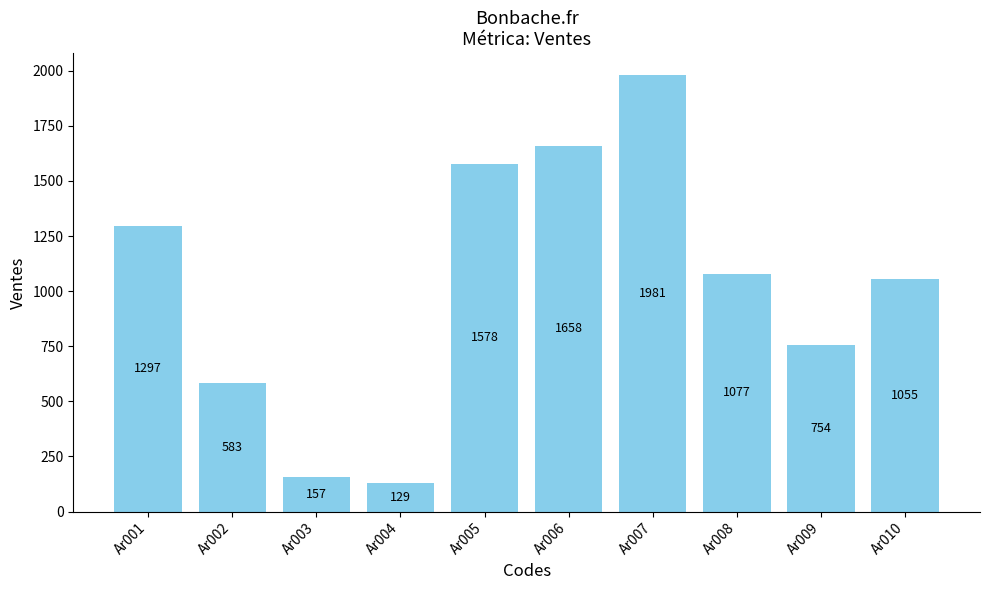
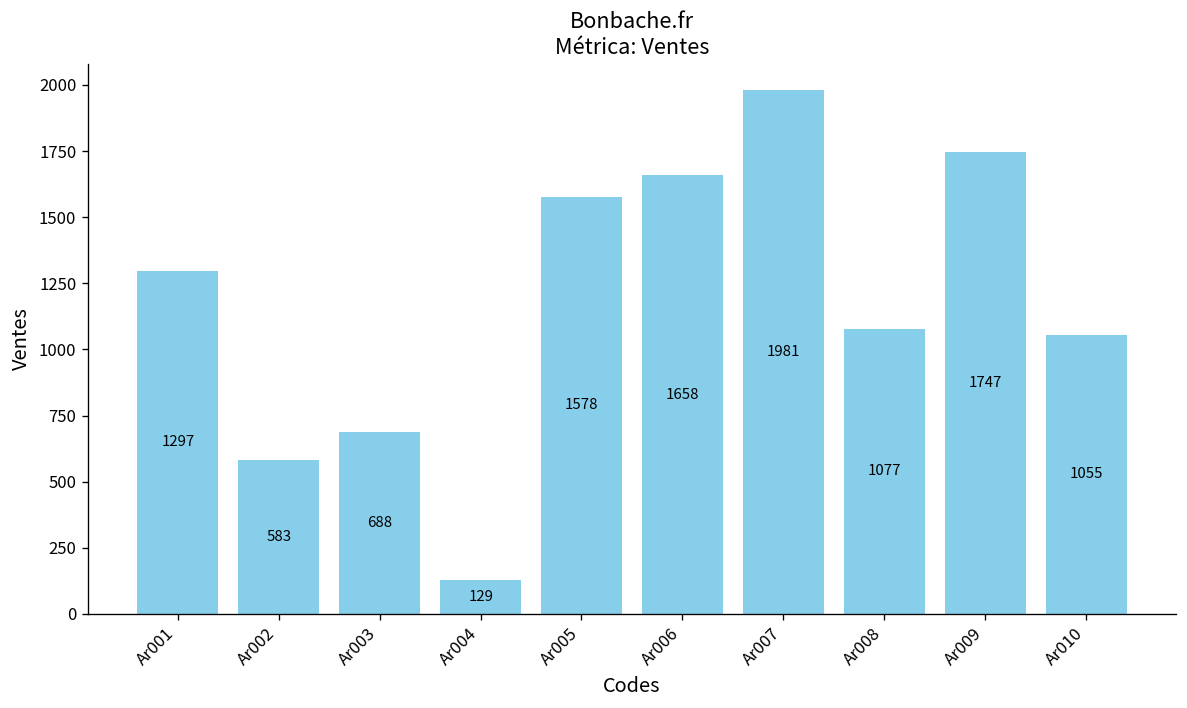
  {
    "Ar001": 1297,
    "Ar002": 583,
-   "Ar003": 157,
+   "Ar003": 688,
    "Ar004": 129,
    "Ar005": 1578,
    "Ar006": 1658,
    "Ar007": 1981,
    "Ar008": 1077,
-   "Ar009": 754,
+   "Ar009": 1747,
    "Ar010": 1055
  }
